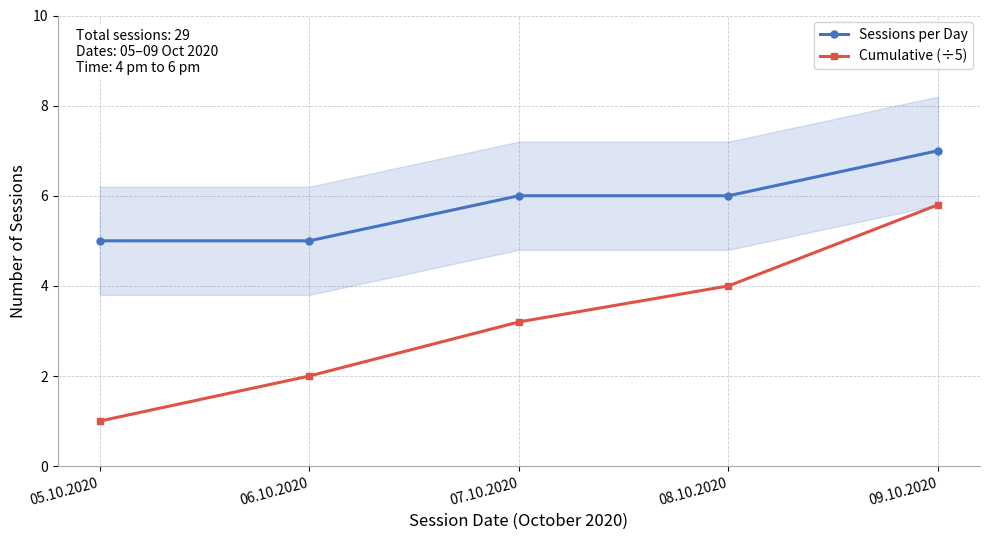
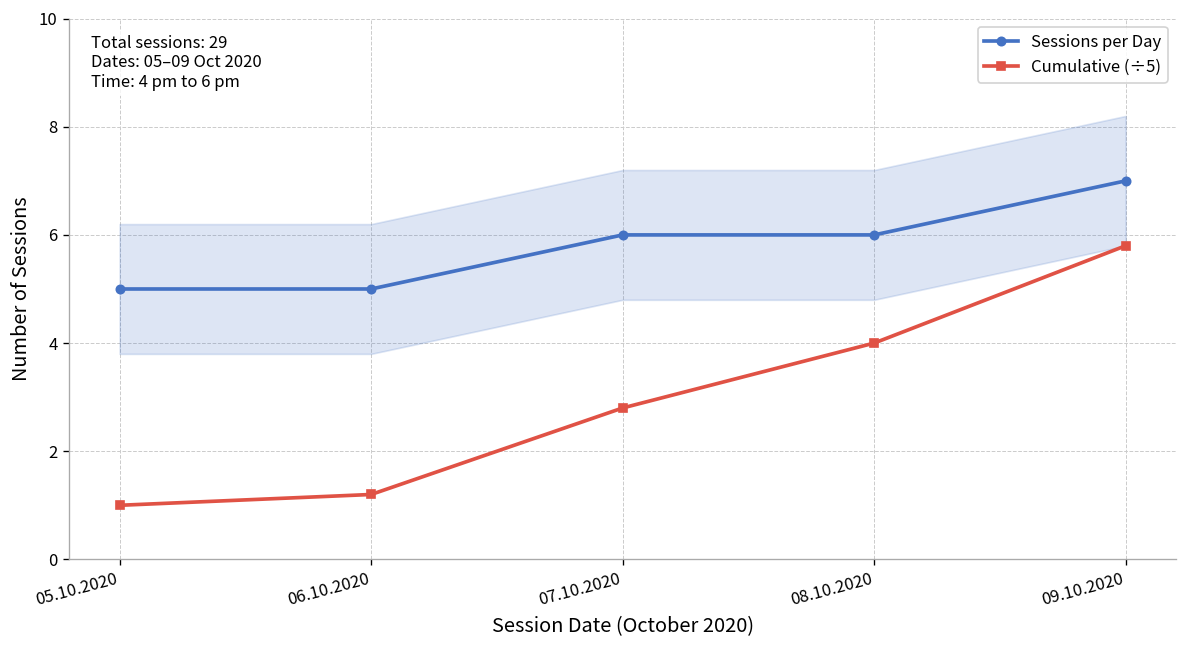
  {
    "Cumulative (÷5)": {
      "05.10.2020": 1.0,
-     "06.10.2020": 2.0,
-     "07.10.2020": 3.2,
+     "06.10.2020": 1.2,
+     "07.10.2020": 2.8,
      "08.10.2020": 4.0,
      "09.10.2020": 5.8
    }
  }
